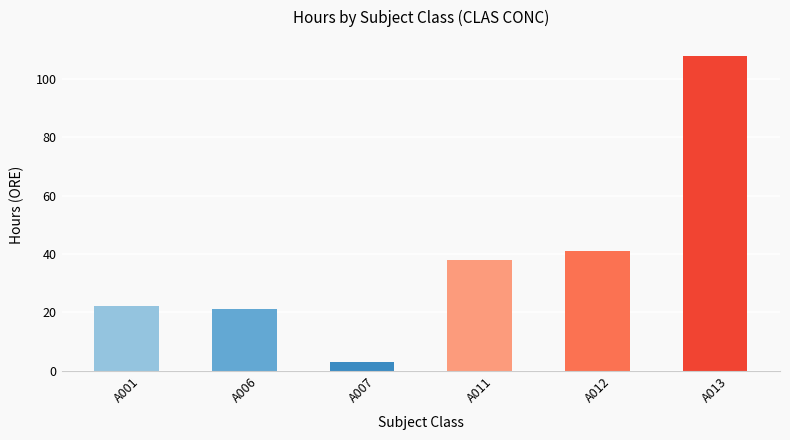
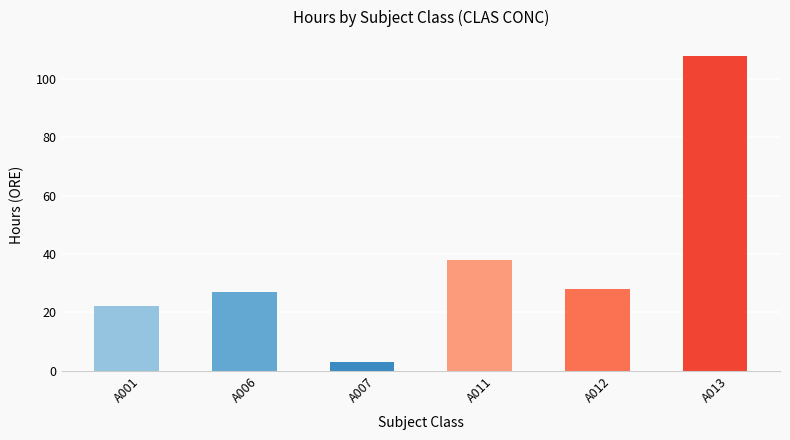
  {
    "A001": 22,
-   "A006": 21,
+   "A006": 27,
    "A007": 3,
    "A011": 38,
-   "A012": 41,
+   "A012": 28,
    "A013": 108
  }
